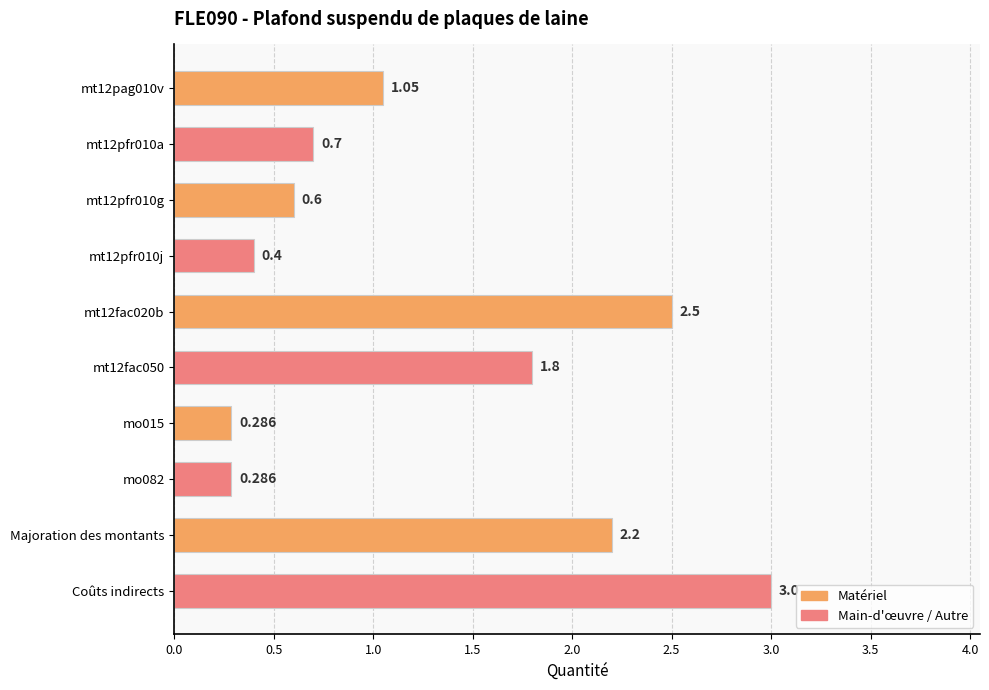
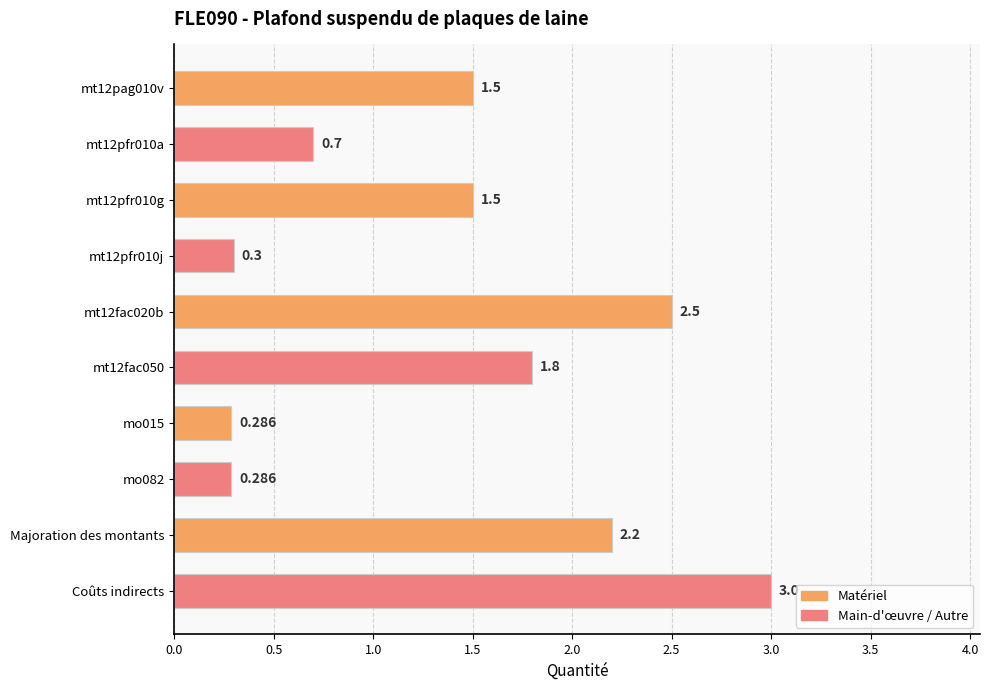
  {
-   "mt12pag010v": 1.05,
+   "mt12pag010v": 1.5,
    "mt12pfr010a": 0.7,
-   "mt12pfr010g": 0.6,
-   "mt12pfr010j": 0.4,
+   "mt12pfr010g": 1.5,
+   "mt12pfr010j": 0.3,
    "mt12fac020b": 2.5,
    "mt12fac050": 1.8,
    "mo015": 0.286,
    "mo082": 0.286,
    "Majoration des montants": 2.2
  }
